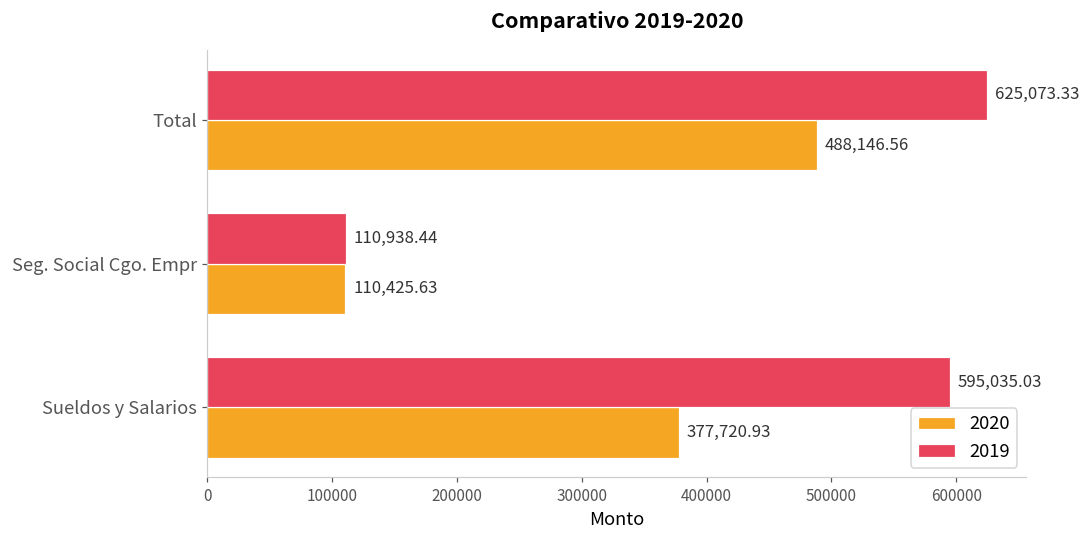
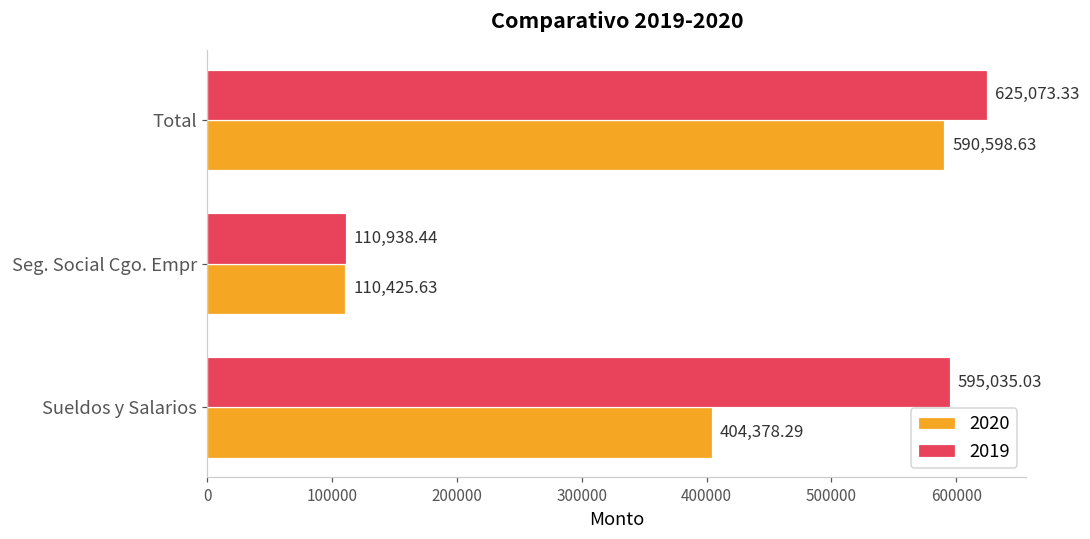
  {
    "2020": {
-     "Total": "488,146.56",
+     "Total": "590,598.63",
      "Seg. Social Cgo. Empr": "110,425.63",
-     "Sueldos y Salarios": "377,720.93"
+     "Sueldos y Salarios": "404,378.29"
    },
    "2019": {
      "Total": "625,073.33",
      "Seg. Social Cgo. Empr": "110,938.44",
      "Sueldos y Salarios": "595,035.03"
    }
  }
